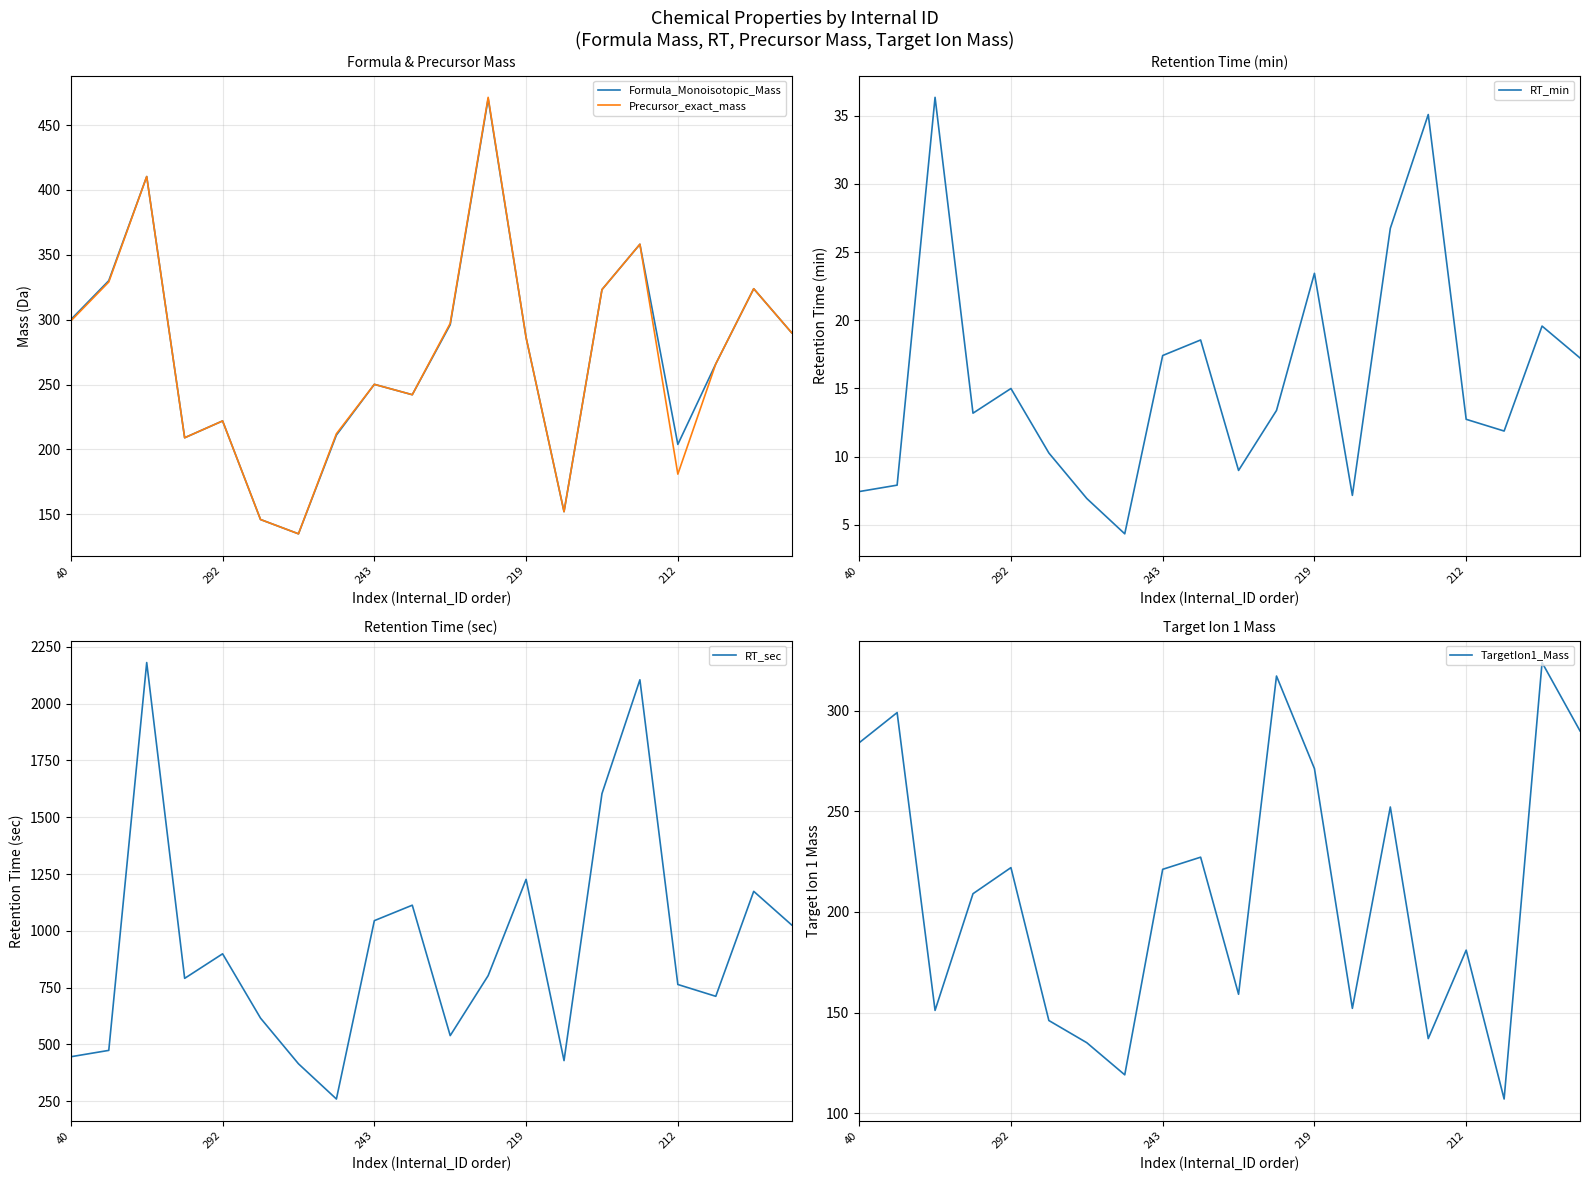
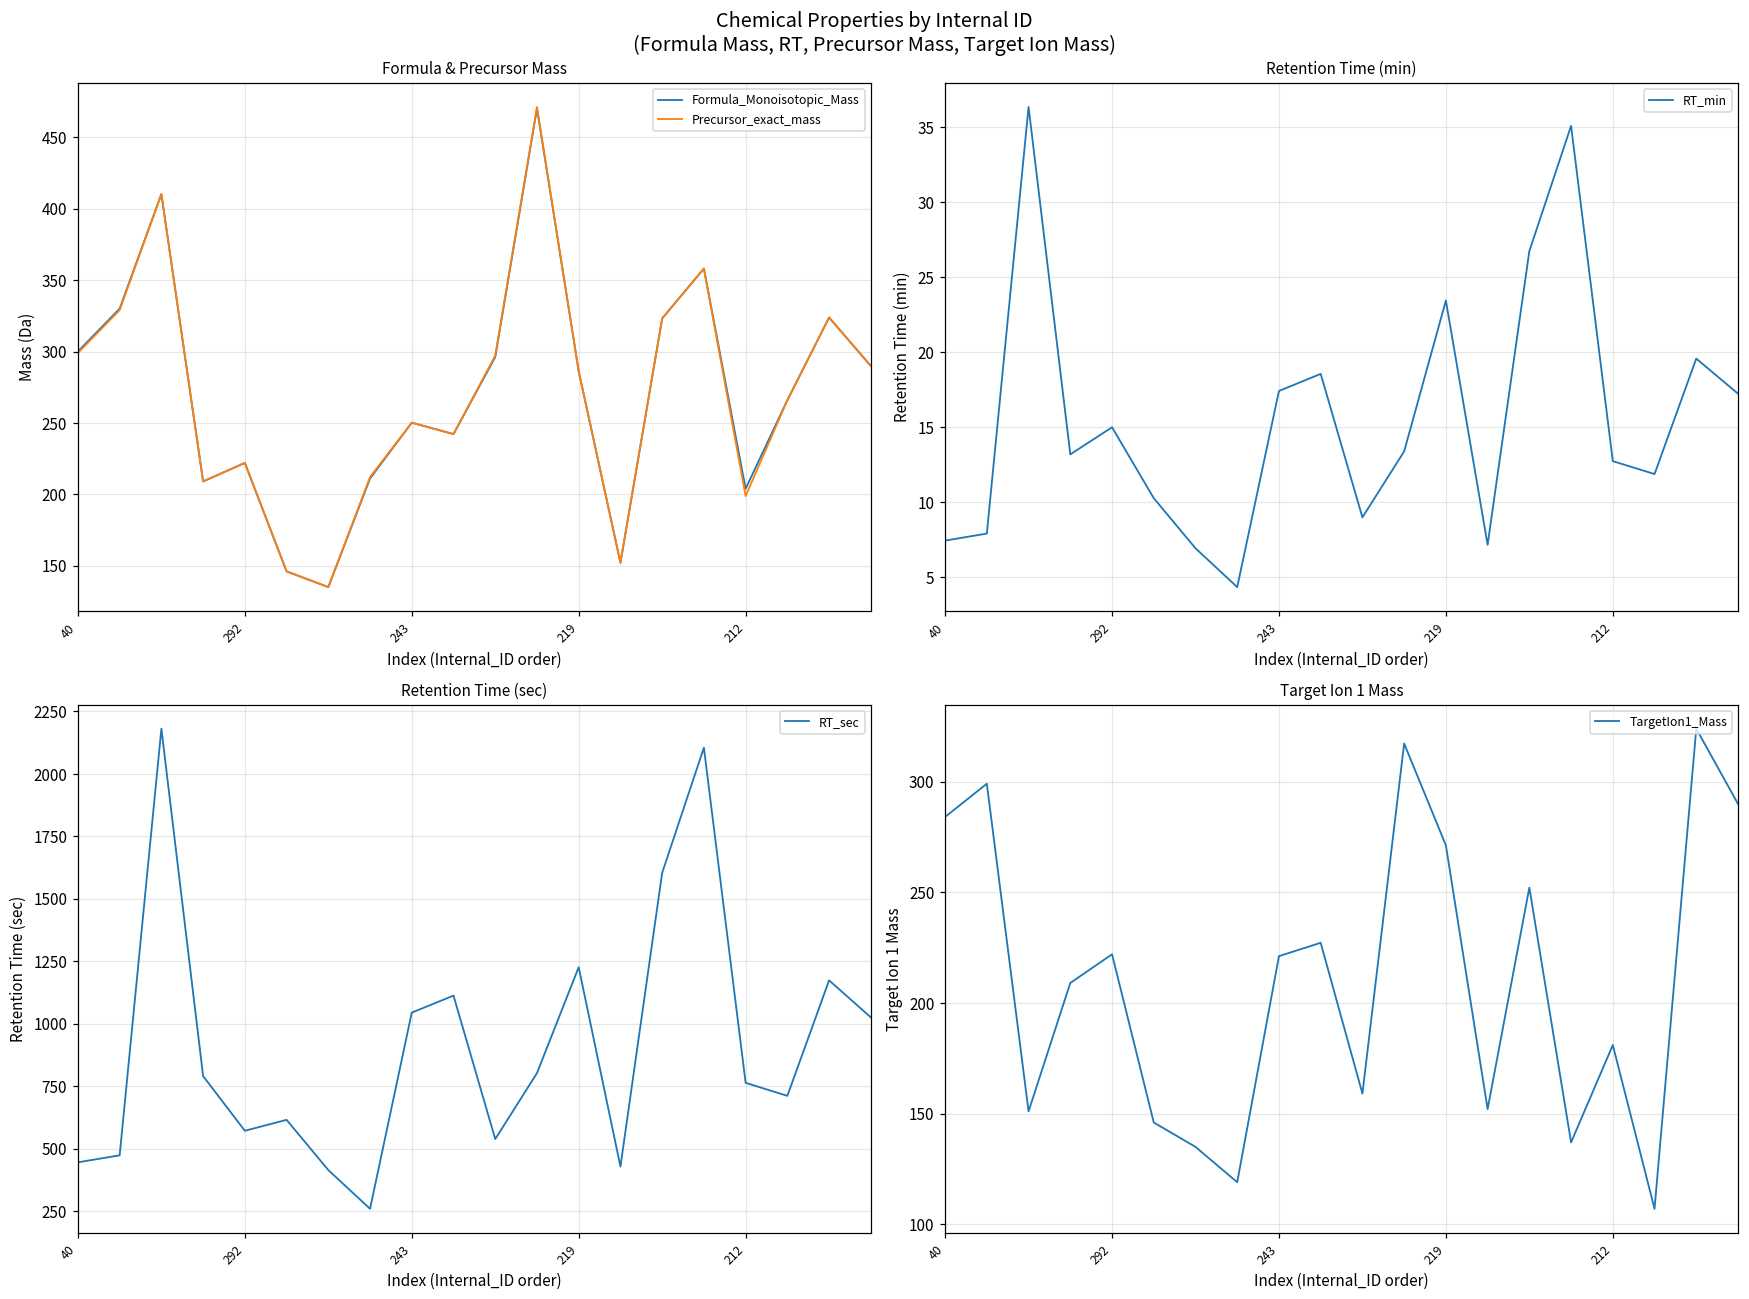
  {
    "Formula & Precursor Mass": {
      "Formula_Monoisotopic_Mass": {
        "212": 204
      },
      "Precursor_exact_mass": {
-       "212": 181
+       "212": 199
      }
    },
    "Retention Time (min)": {
      "40": 7.4,
      "292": 15.0,
      "243": 17.4,
      "219": 23.4,
      "212": 12.7
    },
    "Retention Time (sec)": {
      "40": 450,
-     "292": 900,
+     "292": 570,
      "243": 1050,
      "219": 1230,
      "212": 760
    },
    "Target Ion 1 Mass": {
      "40": 284,
      "292": 222,
      "243": 221,
      "219": 271,
      "212": 181
    }
  }
